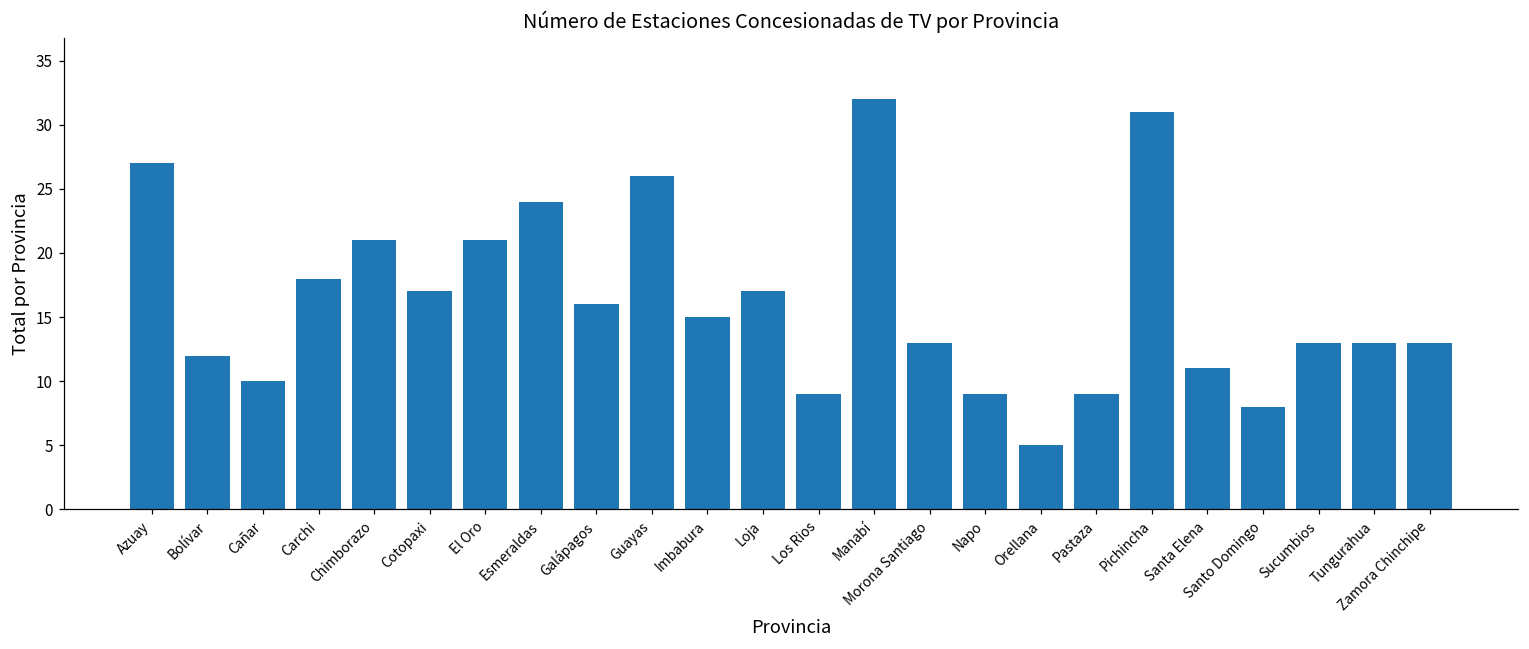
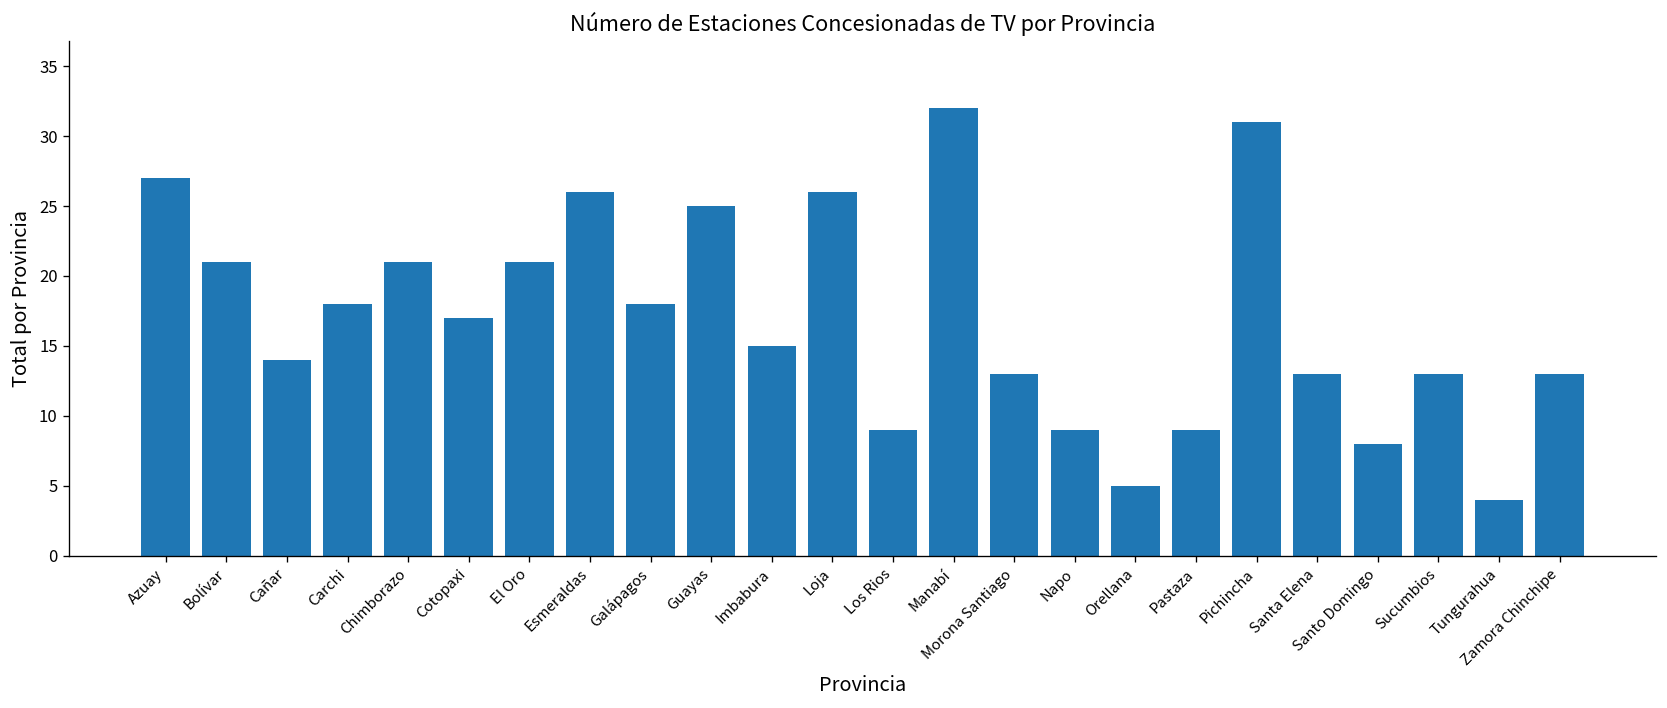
  {
    "Azuay": 27,
-   "Bolívar": 12,
-   "Cañar": 10,
+   "Bolívar": 21,
+   "Cañar": 14,
    "Carchi": 18,
    "Chimborazo": 21,
    "Cotopaxi": 17,
    "El Oro": 21,
-   "Esmeraldas": 24,
-   "Galápagos": 16,
-   "Guayas": 26,
+   "Esmeraldas": 26,
+   "Galápagos": 18,
+   "Guayas": 25,
    "Imbabura": 15,
-   "Loja": 17,
+   "Loja": 26,
    "Los Rios": 9,
    "Manabí": 32,
    "Morona Santiago": 13,
    "Napo": 9,
    "Orellana": 5,
    "Pastaza": 9,
    "Pichincha": 31,
-   "Santa Elena": 11,
+   "Santa Elena": 13,
    "Santo Domingo": 8,
    "Sucumbios": 13,
-   "Tungurahua": 13,
+   "Tungurahua": 4,
    "Zamora Chinchipe": 13
  }
